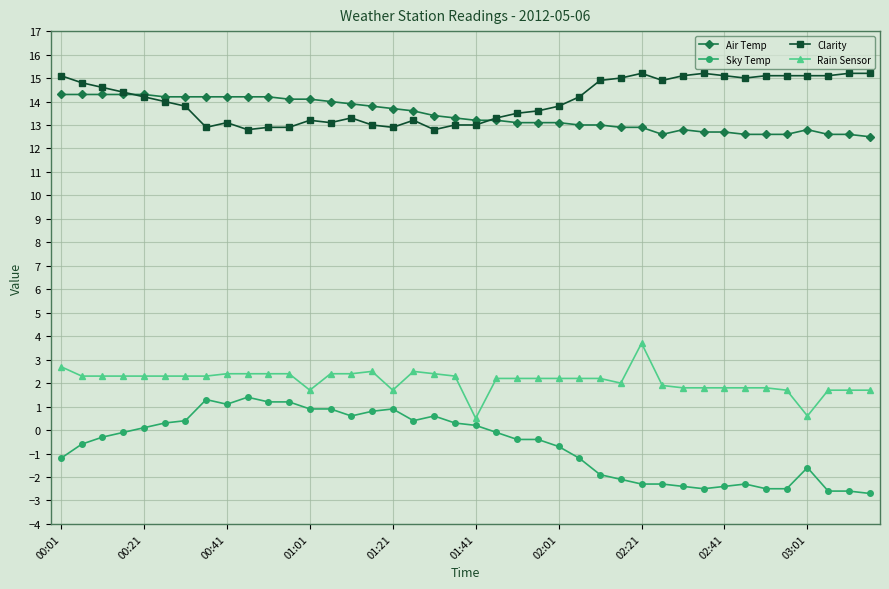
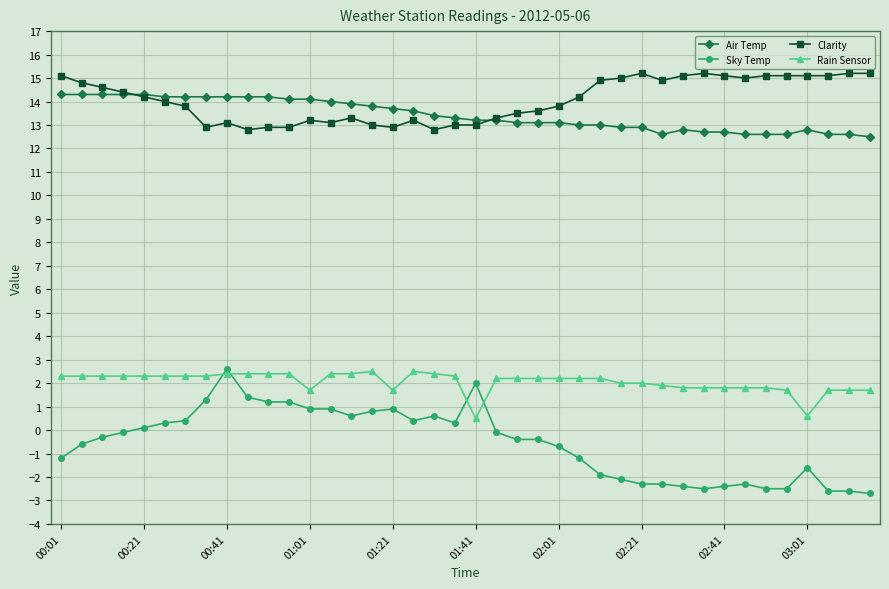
  {
    "Sky Temp": {
      "00:01": -1.2,
      "00:21": 0.1,
-     "00:41": 1.1,
+     "00:41": 2.6,
      "01:01": 0.9,
      "01:21": 0.9,
-     "01:41": 0.2,
+     "01:41": 2.0,
      "02:01": -0.7,
      "02:21": -2.3,
      "02:41": -2.4,
      "03:01": -1.6
    },
    "Rain Sensor": {
-     "00:01": 2.7,
+     "00:01": 2.3,
      "00:21": 2.3,
      "00:41": 2.4,
      "01:01": 1.7,
      "01:21": 1.7,
      "01:41": 0.5,
      "02:01": 2.2,
-     "02:21": 3.7,
+     "02:21": 2.0,
      "02:41": 1.8,
      "03:01": 0.6
    }
  }
